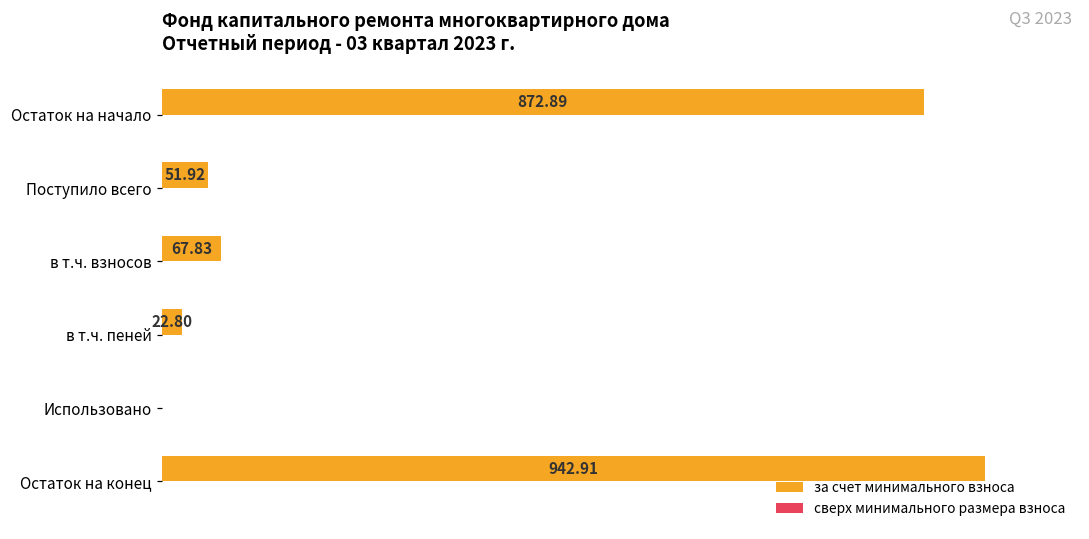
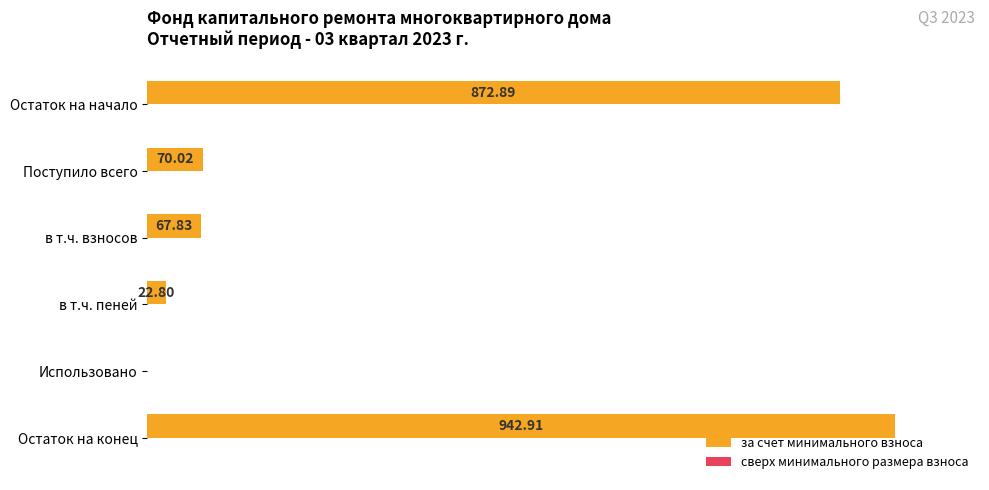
  {
    "за счет минимального взноса": {
      "Остаток на начало": 872.89,
-     "Поступило всего": 51.92,
+     "Поступило всего": 70.02,
      "в т.ч. взносов": 67.83,
      "в т.ч. пеней": 22.80,
      "Остаток на конец": 942.91
    }
  }
